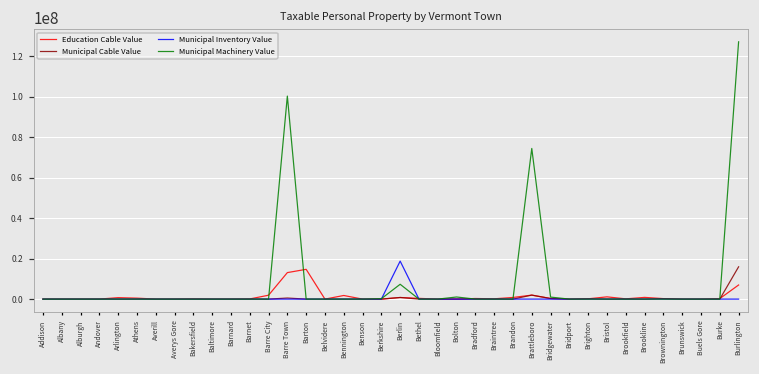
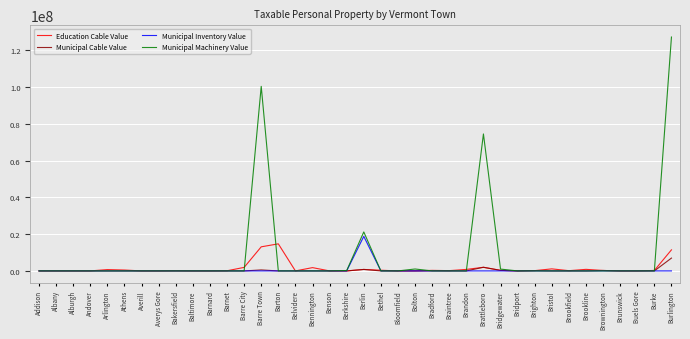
  {
    "Education Cable Value": {
      "Barre City": 2000000,
      "Barre Town": 13000000,
      "Barton": 15000000,
      "Bennington": 2000000,
-     "Burlington": 7000000
+     "Burlington": 11000000
    },
    "Municipal Cable Value": {
-     "Burlington": 16000000
+     "Burlington": 7000000
    },
    "Municipal Inventory Value": {
      "Berlin": 19000000,
      "Brattleboro": 0,
      "Burlington": 0
    },
    "Municipal Machinery Value": {
      "Barre Town": 100000000,
-     "Berlin": 7000000,
+     "Berlin": 21000000,
      "Brattleboro": 75000000,
      "Burlington": 127000000
    }
  }
